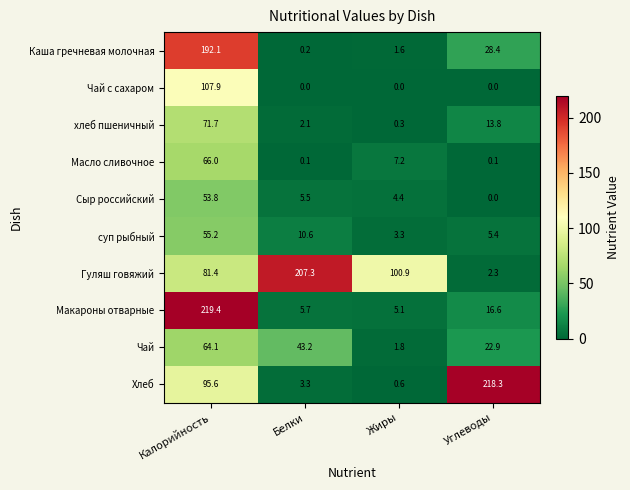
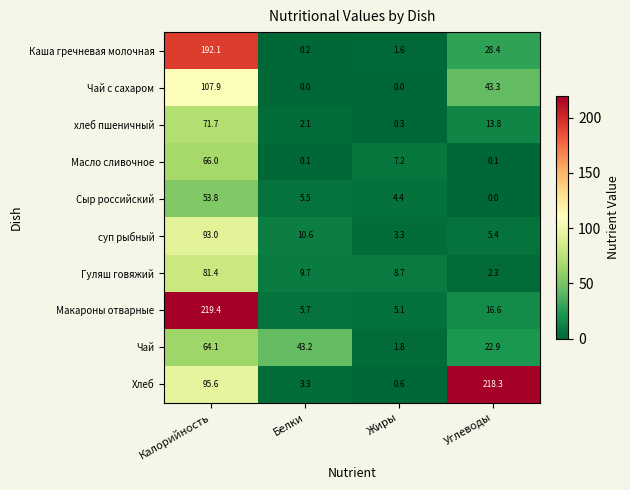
  {
    "Каша гречневая молочная": {
      "Калорийность": 192.1,
      "Белки": 0.2,
      "Жиры": 1.6,
      "Углеводы": 28.4
    },
    "Чай с сахаром": {
      "Калорийность": 107.9,
      "Белки": 0.0,
      "Жиры": 0.0,
-     "Углеводы": 0.0
+     "Углеводы": 43.3
    },
    "хлеб пшеничный": {
      "Калорийность": 71.7,
      "Белки": 2.1,
      "Жиры": 0.3,
      "Углеводы": 13.8
    },
    "Масло сливочное": {
      "Калорийность": 66.0,
      "Белки": 0.1,
      "Жиры": 7.2,
      "Углеводы": 0.1
    },
    "Сыр российский": {
      "Калорийность": 53.8,
      "Белки": 5.5,
      "Жиры": 4.4,
      "Углеводы": 0.0
    },
    "суп рыбный": {
-     "Калорийность": 55.2,
+     "Калорийность": 93.0,
      "Белки": 10.6,
      "Жиры": 3.3,
      "Углеводы": 5.4
    },
    "Гуляш говяжий": {
      "Калорийность": 81.4,
-     "Белки": 207.3,
-     "Жиры": 100.9,
+     "Белки": 9.7,
+     "Жиры": 8.7,
      "Углеводы": 2.3
    },
    "Макароны отварные": {
      "Калорийность": 219.4,
      "Белки": 5.7,
      "Жиры": 5.1,
      "Углеводы": 16.6
    },
    "Чай": {
      "Калорийность": 64.1,
      "Белки": 43.2,
      "Жиры": 1.8,
      "Углеводы": 22.9
    },
    "Хлеб": {
      "Калорийность": 95.6,
      "Белки": 3.3,
      "Жиры": 0.6,
      "Углеводы": 218.3
    }
  }
